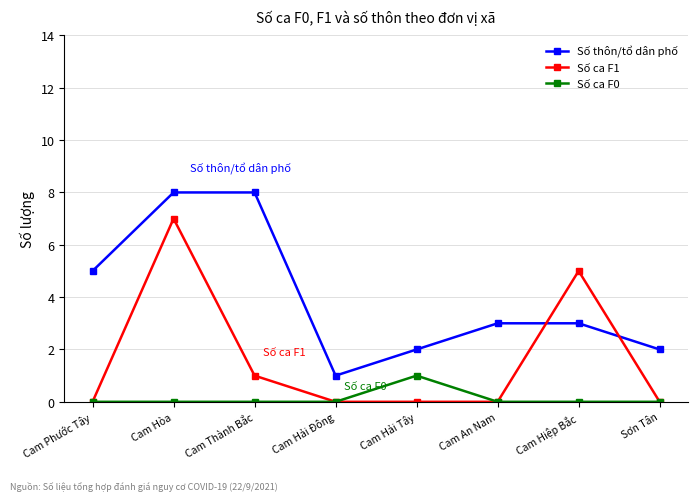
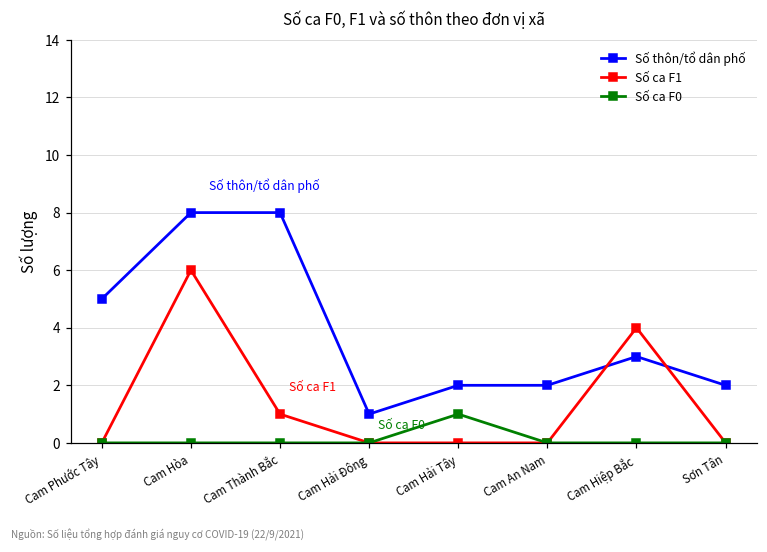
  {
    "Số thôn/tổ dân phố": {
      "Cam Phước Tây": 5,
      "Cam Hòa": 8,
      "Cam Thành Bắc": 8,
      "Cam Hải Đông": 1,
      "Cam Hải Tây": 2,
-     "Cam An Nam": 3,
+     "Cam An Nam": 2,
      "Cam Hiệp Bắc": 3,
      "Sơn Tân": 2
    },
    "Số ca F1": {
-     "Cam Hòa": 7,
+     "Cam Hòa": 6,
      "Cam Thành Bắc": 1,
      "Cam Hải Tây": 0,
-     "Cam Hiệp Bắc": 5
+     "Cam Hiệp Bắc": 4
    },
    "Số ca F0": {
      "Cam Hòa": 0,
      "Cam Thành Bắc": 0,
      "Cam Hải Tây": 1,
      "Cam Hiệp Bắc": 0
    }
  }
